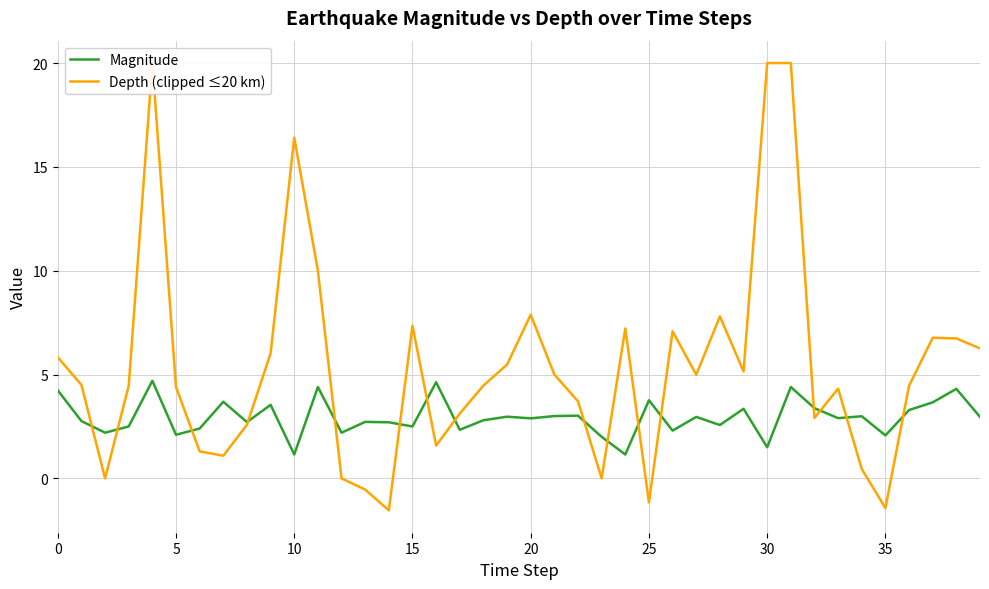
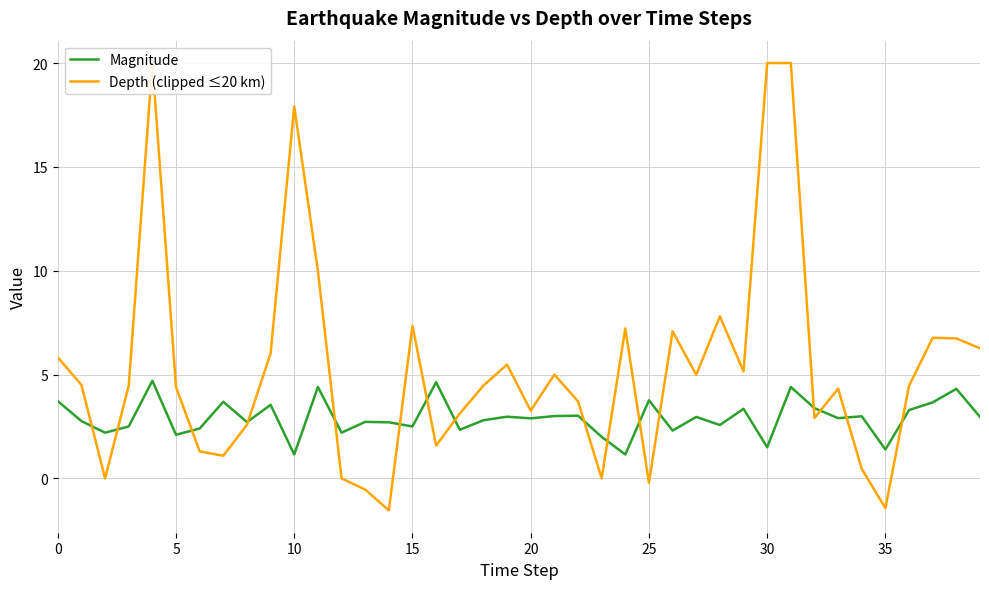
  {
    "Magnitude": {
-     "0": 4.2,
+     "0": 3.7,
      "5": 2.1,
      "10": 1.2,
      "15": 2.5,
      "20": 2.9,
      "25": 3.8,
      "30": 1.5,
-     "35": 2.1
+     "35": 1.4
    },
    "Depth (clipped ≤20 km)": {
      "0": 5.8,
      "5": 4.4,
-     "10": 16.4,
+     "10": 17.9,
      "15": 7.4,
-     "20": 7.9,
-     "25": -1.2,
+     "20": 3.3,
+     "25": -0.2,
      "30": 20.0,
      "35": -1.4
    }
  }
